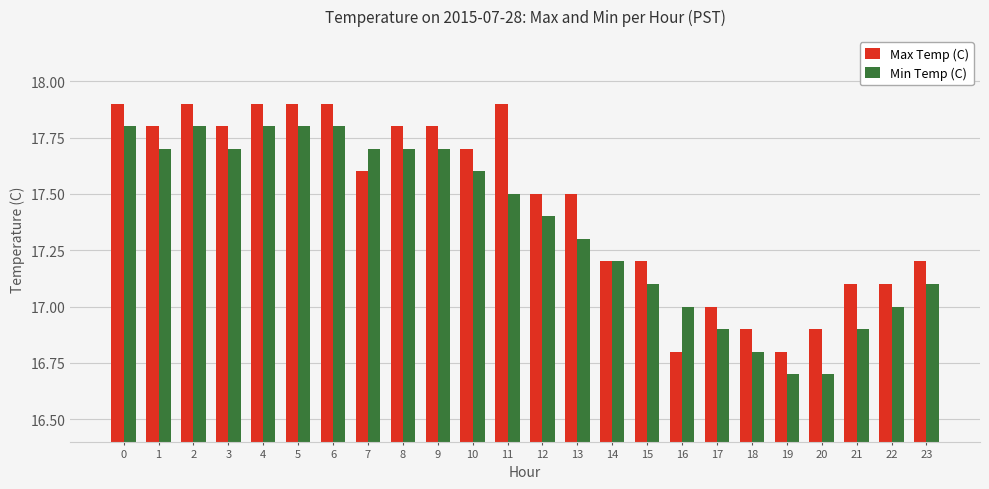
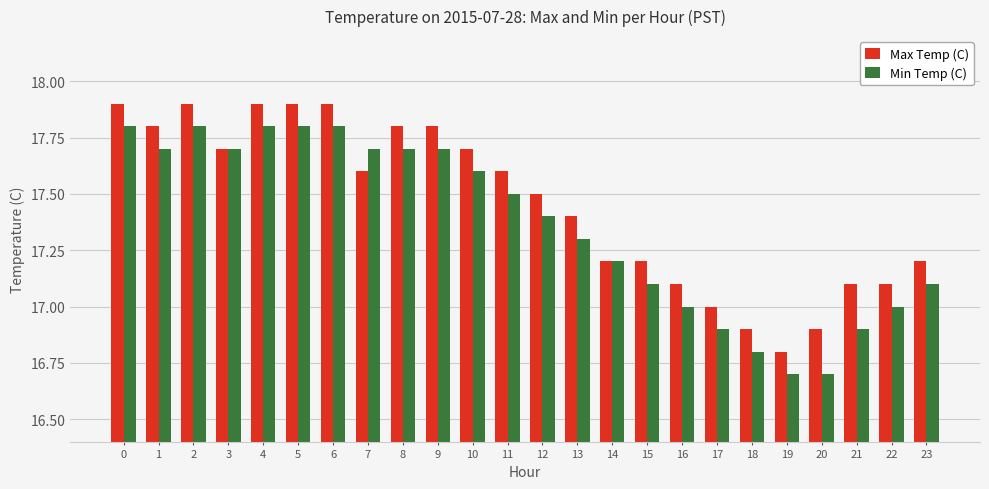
  {
    "Max Temp (C)": {
      "0": 17.9,
      "1": 17.8,
      "2": 17.9,
-     "3": 17.8,
+     "3": 17.7,
      "4": 17.9,
      "5": 17.9,
      "6": 17.9,
      "7": 17.6,
      "8": 17.8,
      "9": 17.8,
      "10": 17.7,
-     "11": 17.9,
+     "11": 17.6,
      "12": 17.5,
-     "13": 17.5,
+     "13": 17.4,
      "14": 17.2,
      "15": 17.2,
-     "16": 16.8,
+     "16": 17.1,
      "17": 17.0,
      "18": 16.9,
      "19": 16.8,
      "20": 16.9,
      "21": 17.1,
      "22": 17.1,
      "23": 17.2
    },
    "Min Temp (C)": {
      "0": 17.8,
      "1": 17.7,
      "2": 17.8,
      "3": 17.7,
      "4": 17.8,
      "5": 17.8,
      "6": 17.8,
      "7": 17.7,
      "8": 17.7,
      "9": 17.7,
      "10": 17.6,
      "11": 17.5,
      "12": 17.4,
      "13": 17.3,
      "14": 17.2,
      "15": 17.1,
      "16": 17.0,
      "17": 16.9,
      "18": 16.8,
      "19": 16.7,
      "20": 16.7,
      "21": 16.9,
      "22": 17.0,
      "23": 17.1
    }
  }
